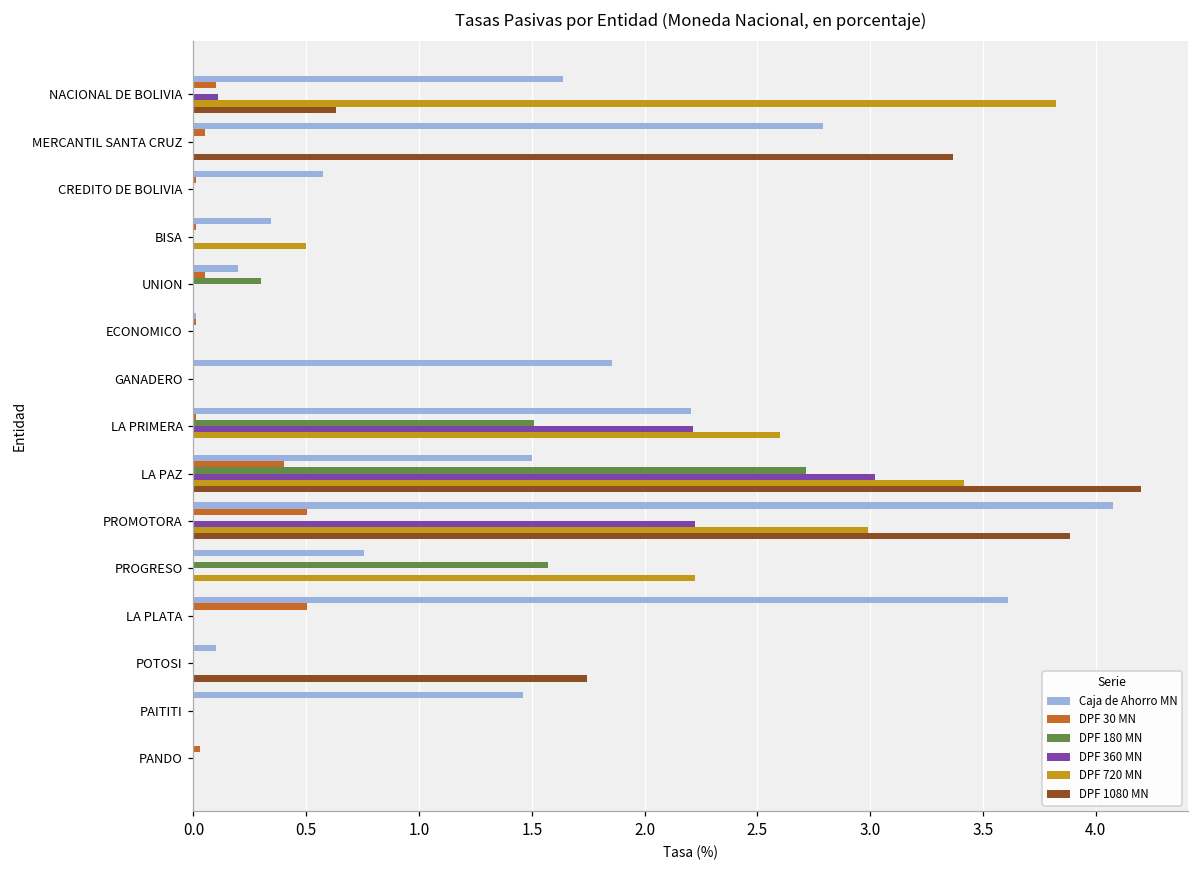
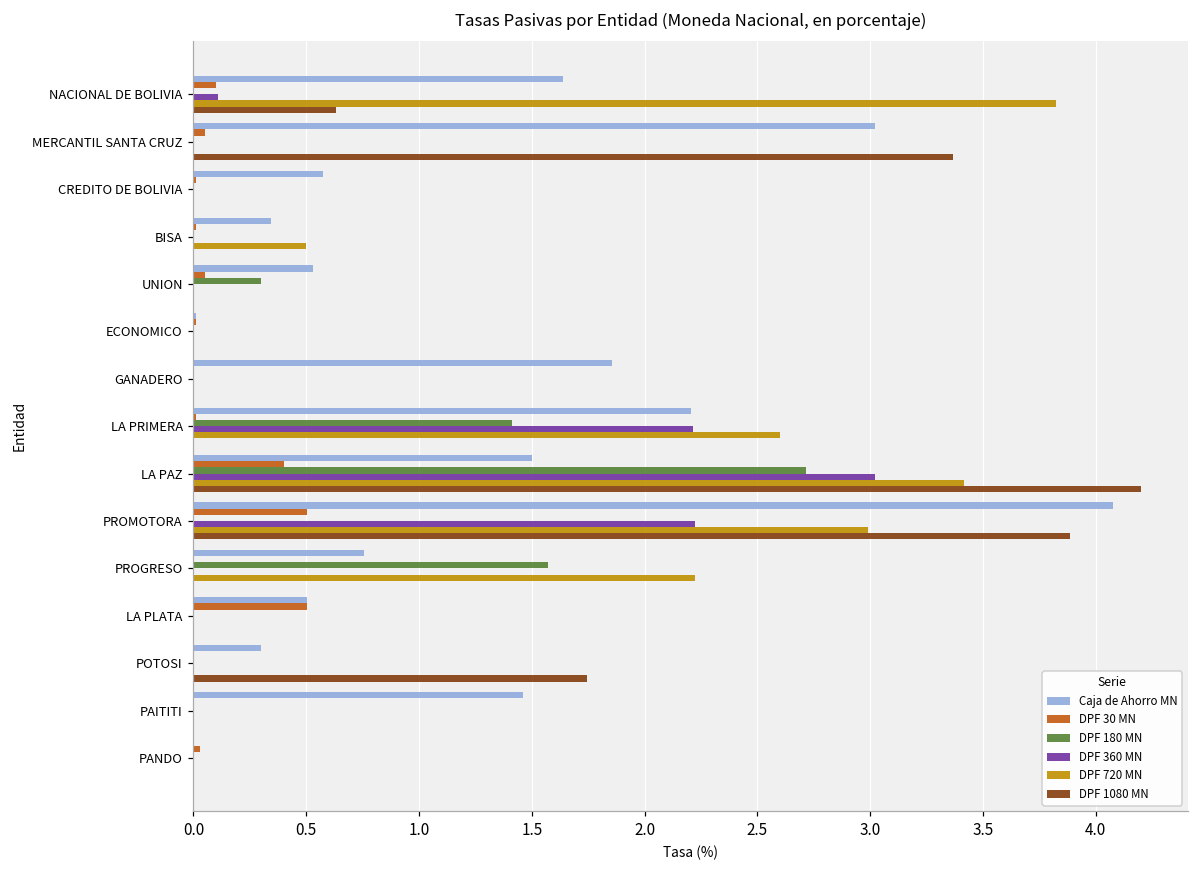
  {
    "Caja de Ahorro MN": {
      "NACIONAL DE BOLIVIA": 1.64,
-     "MERCANTIL SANTA CRUZ": 2.79,
+     "MERCANTIL SANTA CRUZ": 3.02,
      "CREDITO DE BOLIVIA": 0.57,
      "BISA": 0.34,
-     "UNION": 0.20,
+     "UNION": 0.53,
      "GANADERO": 1.86,
      "LA PRIMERA": 2.21,
      "LA PAZ": 1.50,
      "PROMOTORA": 4.08,
      "PROGRESO": 0.76,
-     "LA PLATA": 3.61,
-     "POTOSI": 0.1,
+     "LA PLATA": 0.50,
+     "POTOSI": 0.3,
      "PAITITI": 1.46,
      "PANDO": 0.00
    },
    "DPF 180 MN": {
      "NACIONAL DE BOLIVIA": 0.00,
      "MERCANTIL SANTA CRUZ": 0.00,
      "CREDITO DE BOLIVIA": 0.00,
      "BISA": 0.00,
      "UNION": 0.30,
      "ECONOMICO": 0.00,
      "GANADERO": 0.00,
-     "LA PRIMERA": 1.51,
+     "LA PRIMERA": 1.41,
      "LA PAZ": 2.71,
      "PROMOTORA": 0.00,
      "PROGRESO": 1.57,
      "LA PLATA": 0.00,
      "POTOSI": 0.00,
      "PAITITI": 0.00,
      "PANDO": 0.00
    },
    "DPF 360 MN": {
      "NACIONAL DE BOLIVIA": 0.11,
      "MERCANTIL SANTA CRUZ": 0.00,
      "CREDITO DE BOLIVIA": 0.00,
      "BISA": 0.00,
      "UNION": 0.00,
      "ECONOMICO": 0.00,
      "GANADERO": 0.00,
      "LA PRIMERA": 2.21,
      "LA PAZ": 3.02,
      "PROMOTORA": 2.22,
      "PROGRESO": 0.00,
      "LA PLATA": 0.00,
      "POTOSI": 0.00,
      "PAITITI": 0.00,
      "PANDO": 0.00
    },
    "DPF 1080 MN": {
      "NACIONAL DE BOLIVIA": 0.63,
      "MERCANTIL SANTA CRUZ": 3.37,
      "CREDITO DE BOLIVIA": 0.00,
      "BISA": 0.00,
      "UNION": 0.00,
      "ECONOMICO": 0.00,
      "GANADERO": 0.00,
      "LA PRIMERA": 0.00,
      "LA PAZ": 4.20,
      "PROMOTORA": 3.89,
      "PROGRESO": 0.00,
      "LA PLATA": 0.00,
      "POTOSI": 1.75,
      "PAITITI": 0.00,
      "PANDO": 0.00
    }
  }
